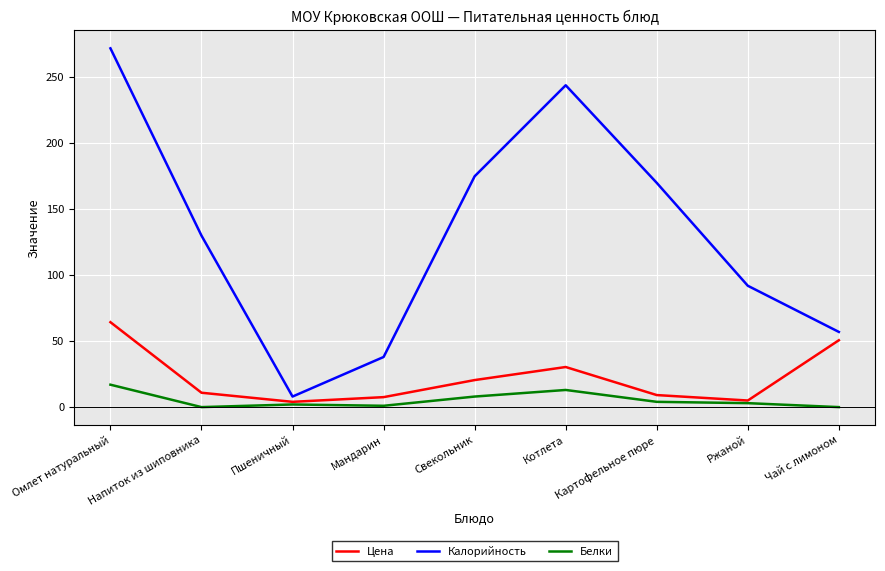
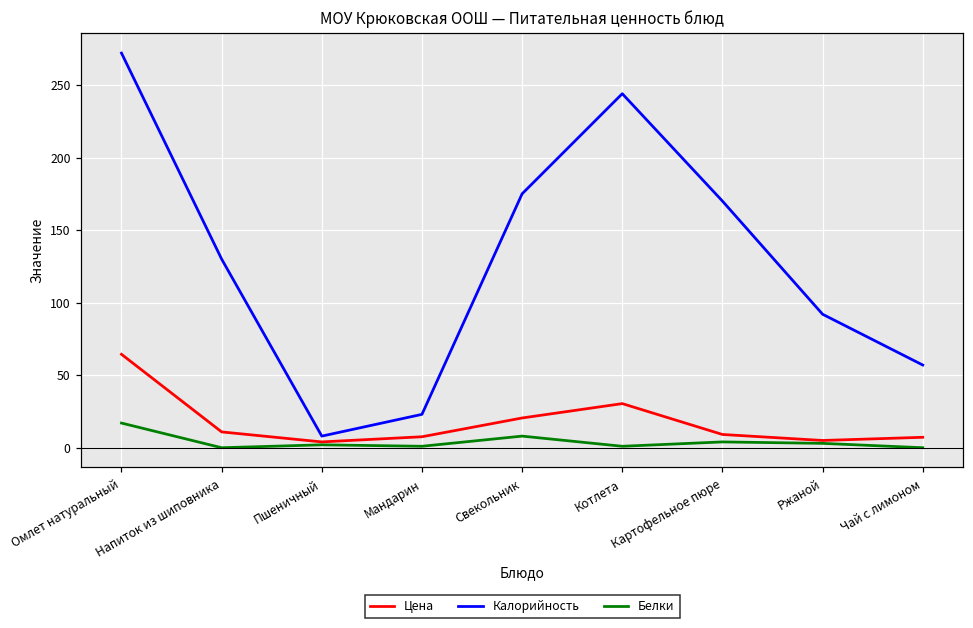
  {
    "Цена": {
      "Омлет натуральный": 64,
      "Напиток из шиповника": 11,
      "Пшеничный": 4,
      "Мандарин": 8,
      "Свекольник": 21,
      "Котлета": 30,
      "Картофельное пюре": 9,
      "Ржаной": 5,
-     "Чай с лимоном": 51
+     "Чай с лимоном": 7
    },
    "Калорийность": {
      "Омлет натуральный": 272,
      "Напиток из шиповника": 130,
      "Пшеничный": 8,
-     "Мандарин": 38,
+     "Мандарин": 23,
      "Свекольник": 175,
      "Котлета": 244,
      "Картофельное пюре": 170,
      "Ржаной": 92,
      "Чай с лимоном": 57
    },
    "Белки": {
      "Омлет натуральный": 17,
      "Напиток из шиповника": 0,
      "Пшеничный": 2,
      "Мандарин": 1,
      "Свекольник": 8,
-     "Котлета": 13,
+     "Котлета": 1,
      "Картофельное пюре": 4,
      "Ржаной": 3,
      "Чай с лимоном": 0
    }
  }
